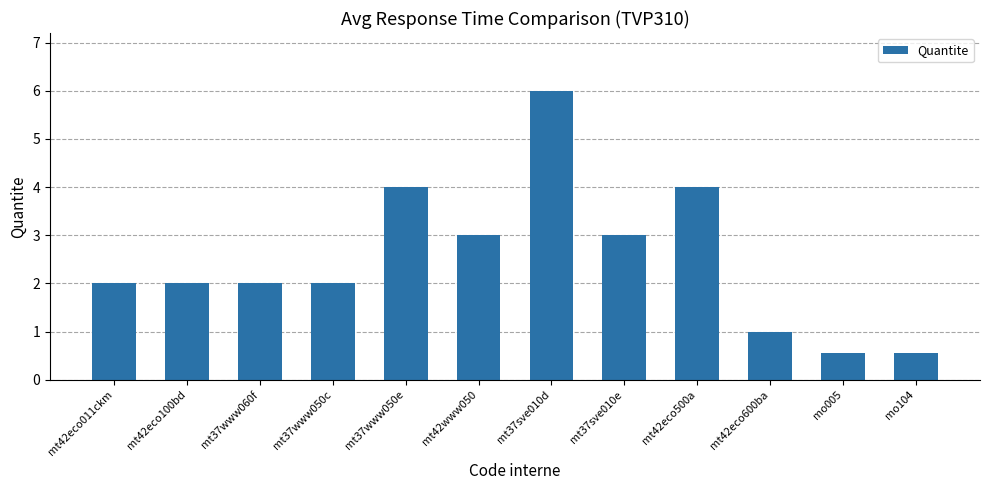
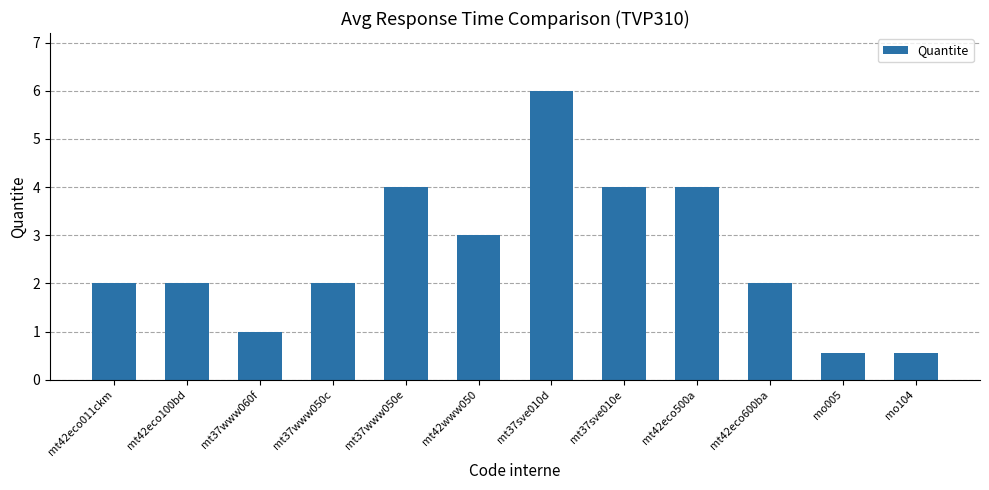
  {
    "mt42eco011ckm": 2,
    "mt42eco100bd": 2,
-   "mt37www060f": 2,
+   "mt37www060f": 1,
    "mt37www050c": 2,
    "mt37www050e": 4,
    "mt42www050": 3,
    "mt37sve010d": 6,
-   "mt37sve010e": 3,
+   "mt37sve010e": 4,
    "mt42eco500a": 4,
-   "mt42eco600ba": 1,
+   "mt42eco600ba": 2,
    "mo005": 0.6,
    "mo104": 0.6
  }
